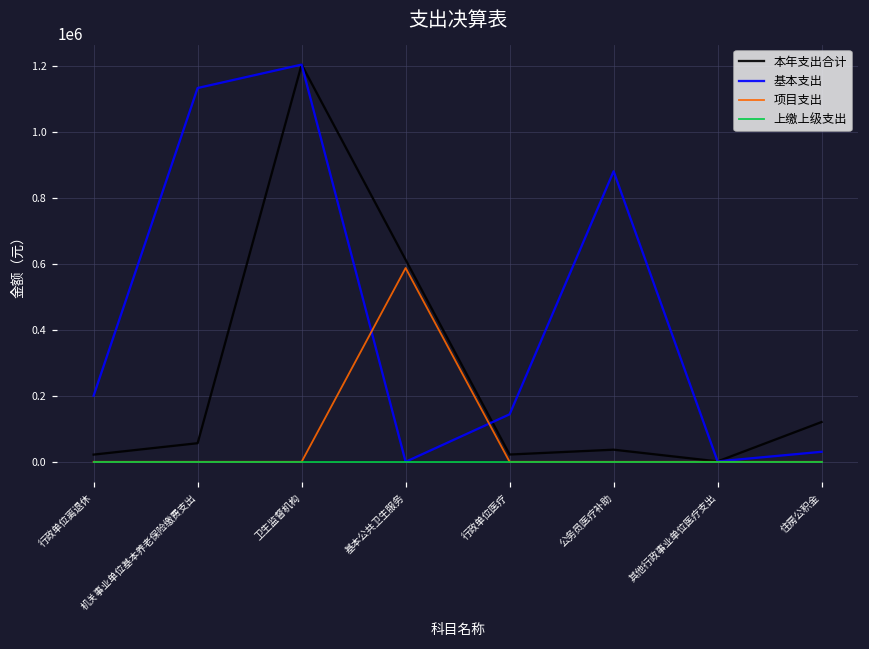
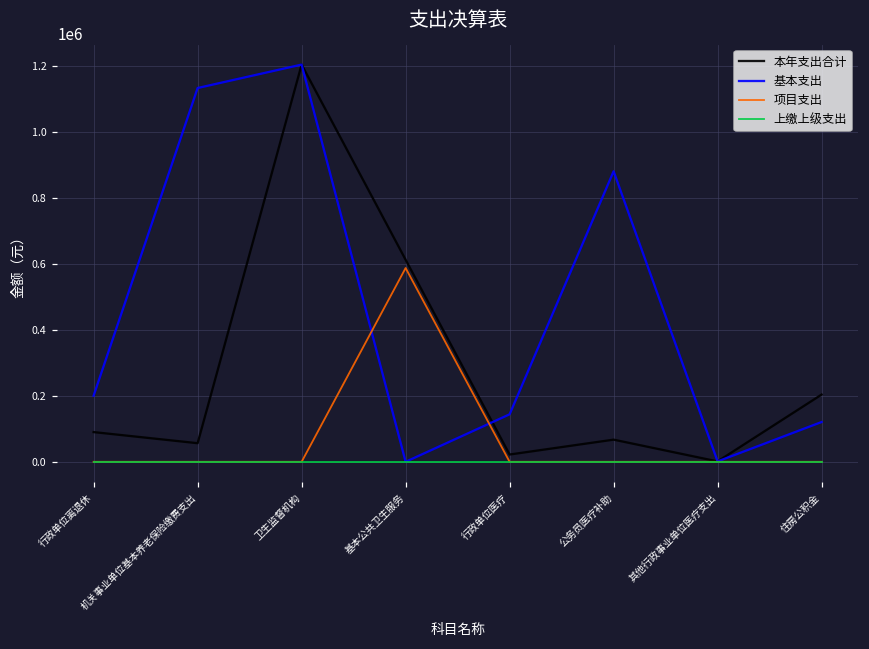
  {
    "本年支出合计": {
-     "行政单位离退休": 20000,
+     "行政单位离退休": 90000,
      "机关事业单位基本养老保险缴费支出": 60000,
      "基本公共卫生服务": 610000,
      "行政单位医疗": 20000,
-     "公务员医疗补助": 40000,
-     "住房公积金": 120000
+     "公务员医疗补助": 70000,
+     "住房公积金": 200000
    },
    "基本支出": {
      "行政单位离退休": 200000,
      "机关事业单位基本养老保险缴费支出": 1130000,
      "行政单位医疗": 140000,
      "公务员医疗补助": 880000,
-     "住房公积金": 30000
+     "住房公积金": 120000
    },
    "项目支出": {
      "基本公共卫生服务": 590000
    }
  }
